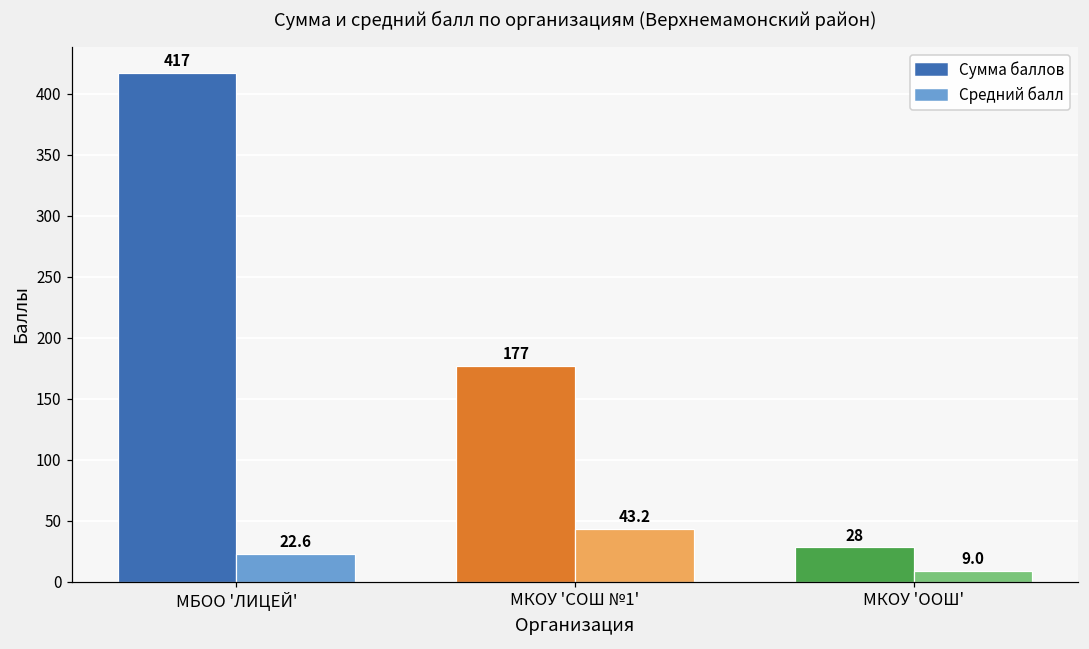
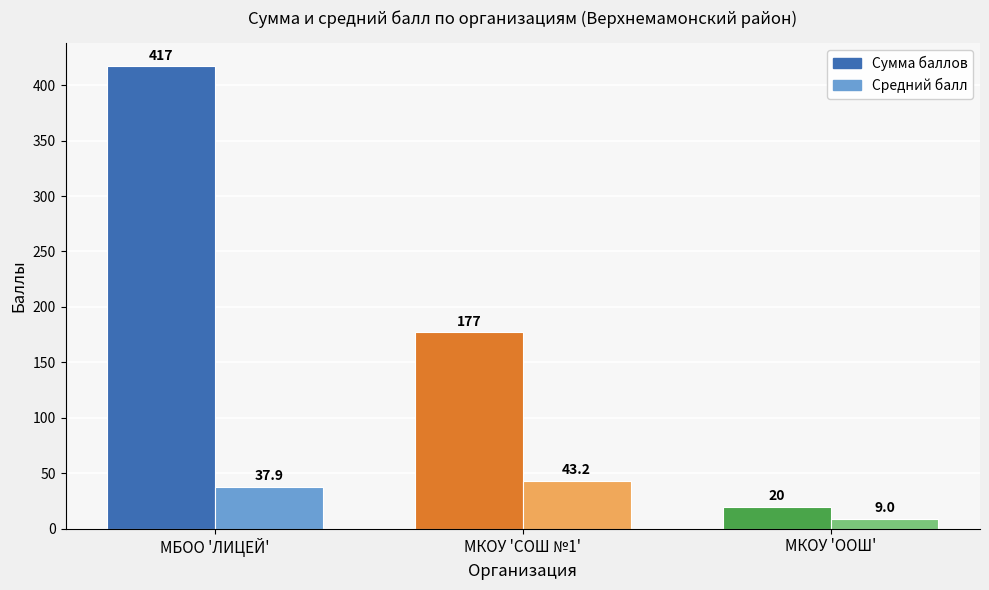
  {
    "Сумма баллов": {
      "МБОО 'ЛИЦЕЙ'": 417,
      "МКОУ 'СОШ №1'": 177,
-     "МКОУ 'ООШ'": 28
+     "МКОУ 'ООШ'": 20
    },
    "Средний балл": {
-     "МБОО 'ЛИЦЕЙ'": 22.6,
+     "МБОО 'ЛИЦЕЙ'": 37.9,
      "МКОУ 'СОШ №1'": 43.2,
      "МКОУ 'ООШ'": 9.0
    }
  }
